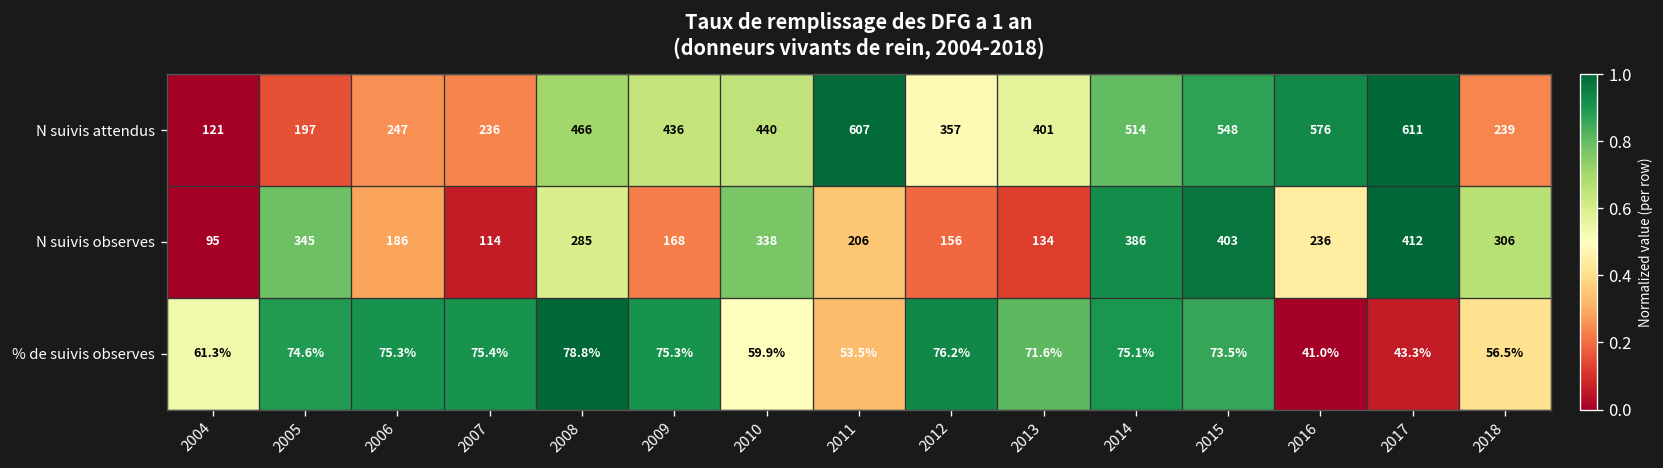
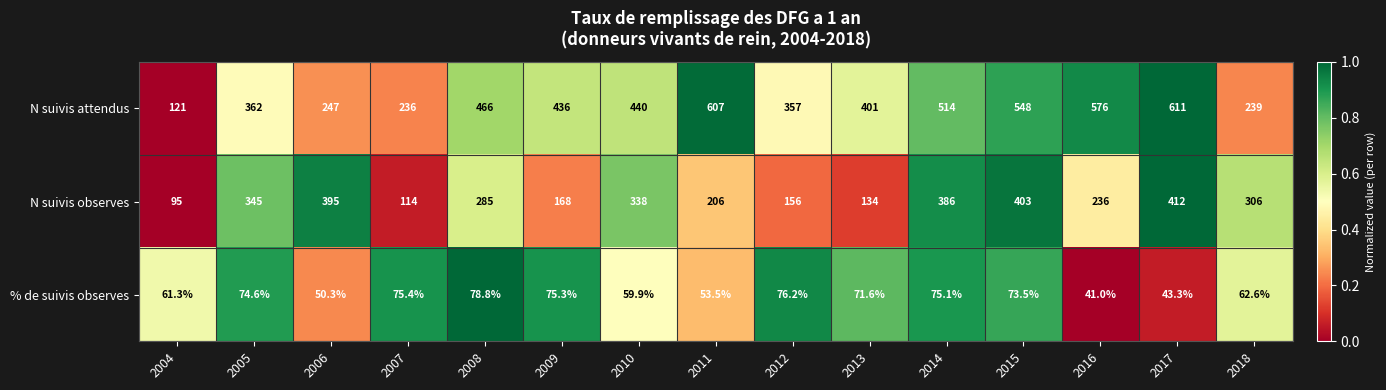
  {
    "N suivis attendus": {
      "2004": "121",
-     "2005": "197",
+     "2005": "362",
      "2006": "247",
      "2007": "236",
      "2008": "466",
      "2009": "436",
      "2010": "440",
      "2011": "607",
      "2012": "357",
      "2013": "401",
      "2014": "514",
      "2015": "548",
      "2016": "576",
      "2017": "611",
      "2018": "239"
    },
    "N suivis observes": {
      "2004": "95",
      "2005": "345",
-     "2006": "186",
+     "2006": "395",
      "2007": "114",
      "2008": "285",
      "2009": "168",
      "2010": "338",
      "2011": "206",
      "2012": "156",
      "2013": "134",
      "2014": "386",
      "2015": "403",
      "2016": "236",
      "2017": "412",
      "2018": "306"
    },
    "% de suivis observes": {
      "2004": "61.3%",
      "2005": "74.6%",
-     "2006": "75.3%",
+     "2006": "50.3%",
      "2007": "75.4%",
      "2008": "78.8%",
      "2009": "75.3%",
      "2010": "59.9%",
      "2011": "53.5%",
      "2012": "76.2%",
      "2013": "71.6%",
      "2014": "75.1%",
      "2015": "73.5%",
      "2016": "41.0%",
      "2017": "43.3%",
-     "2018": "56.5%"
+     "2018": "62.6%"
    }
  }
